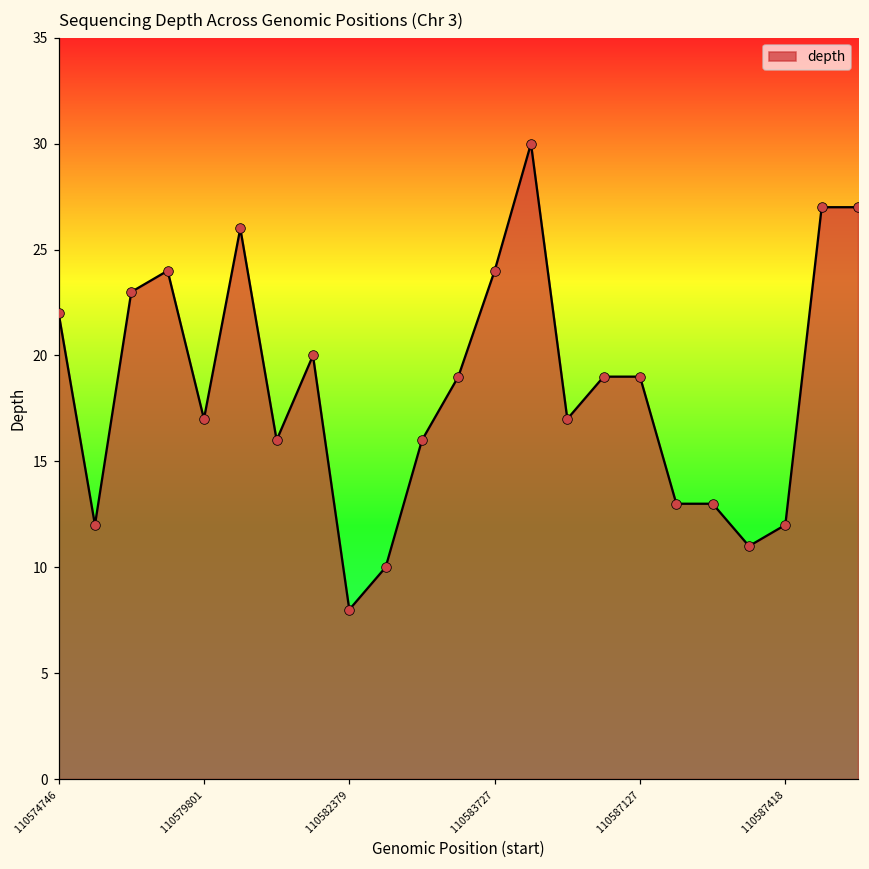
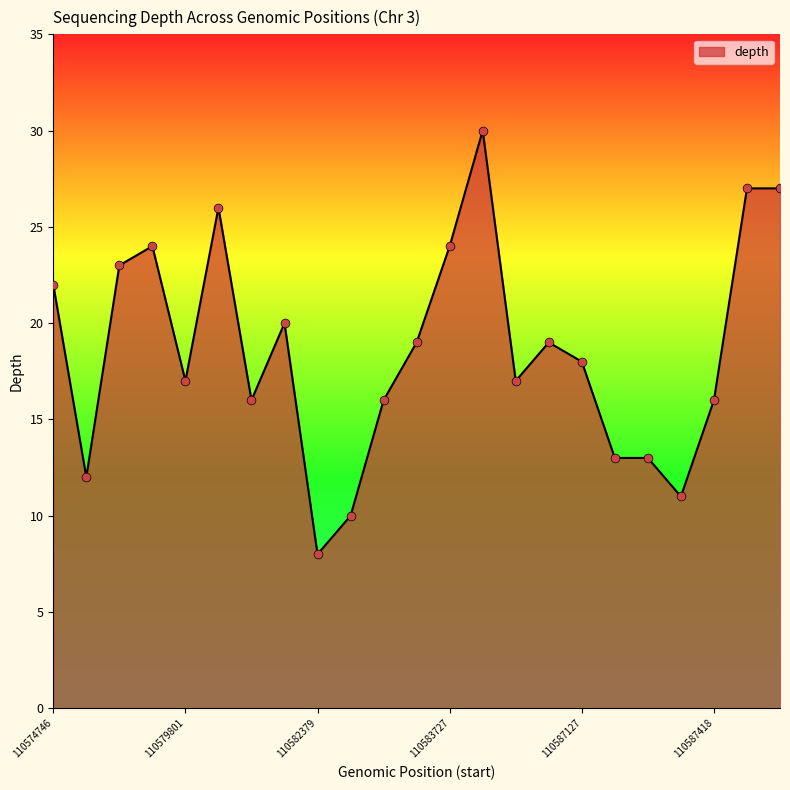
  {
    "110574746": 22,
    "110579801": 17,
    "110582379": 8,
    "110583727": 24,
-   "110587127": 19,
-   "110587418": 12
+   "110587127": 18,
+   "110587418": 16
  }
